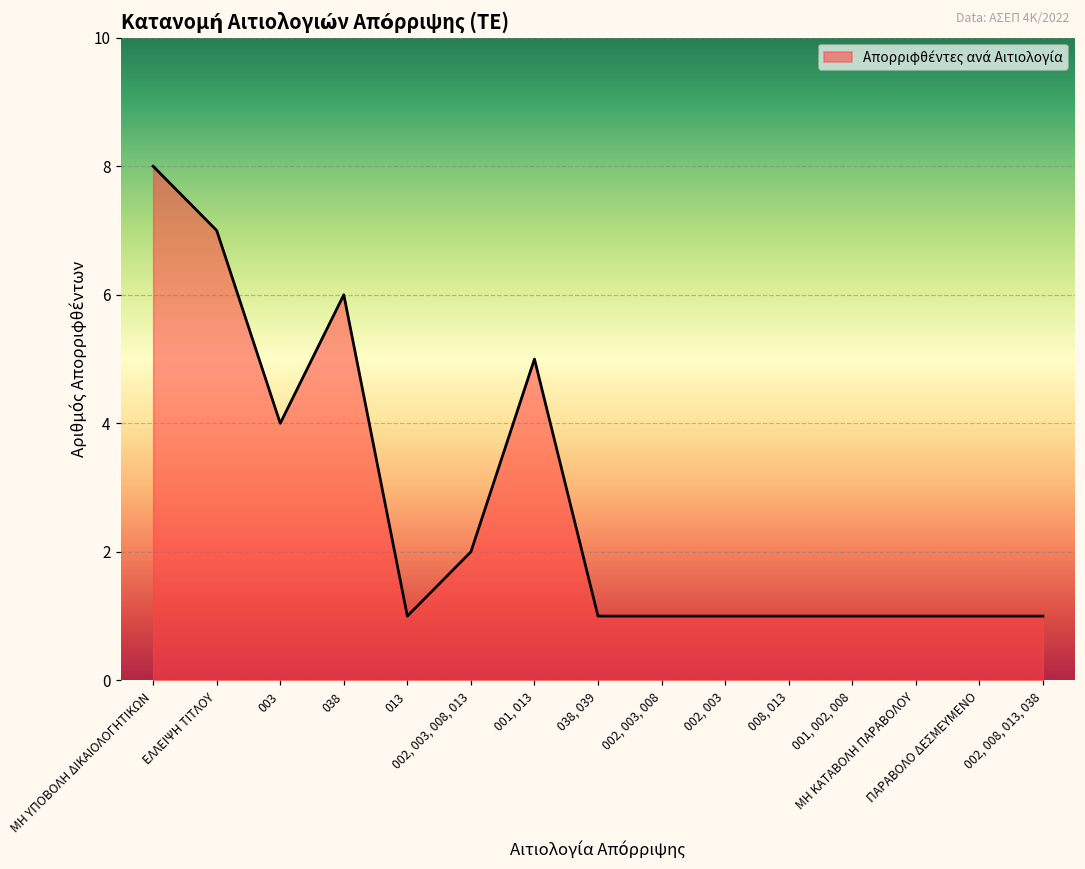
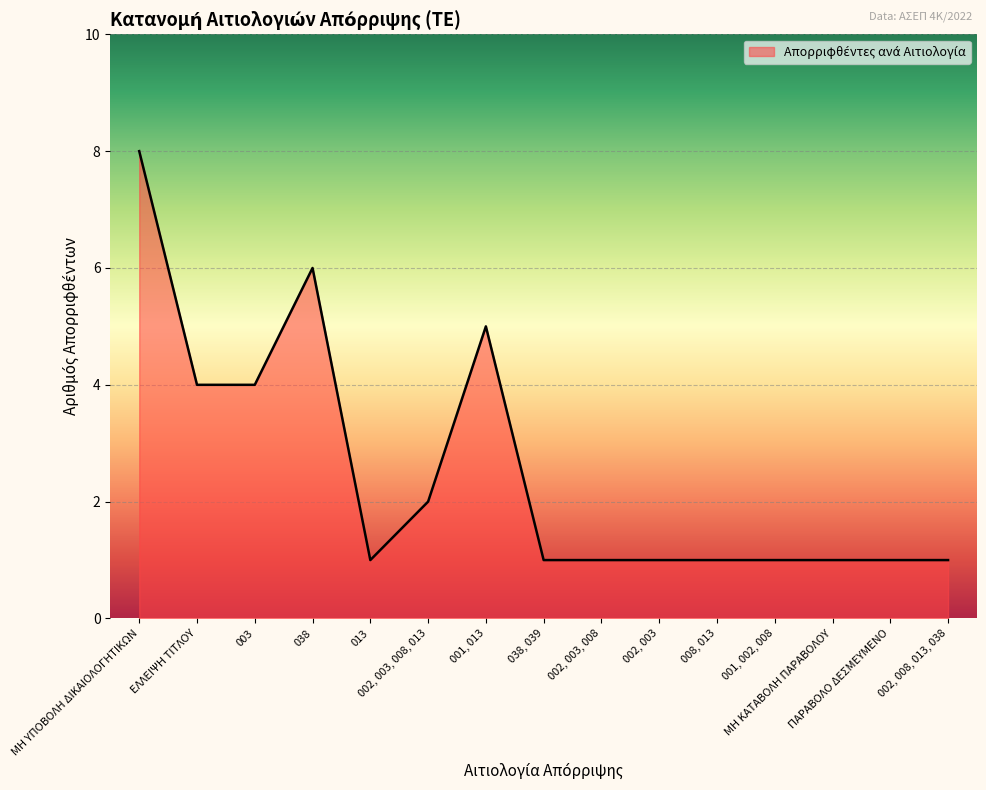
  {
    "ΜΗ ΥΠΟΒΟΛΗ ΔΙΚΑΙΟΛΟΓΗΤΙΚΩΝ": 8,
-   "ΕΛΛΕΙΨΗ ΤΙΤΛΟΥ": 7,
+   "ΕΛΛΕΙΨΗ ΤΙΤΛΟΥ": 4,
    "003": 4,
    "038": 6,
    "013": 1,
    "002, 003, 008, 013": 2,
    "001, 013": 5,
    "038, 039": 1,
    "002, 003, 008": 1,
    "002, 003": 1,
    "008, 013": 1,
    "001, 002, 008": 1,
    "ΜΗ ΚΑΤΑΒΟΛΗ ΠΑΡΑΒΟΛΟΥ": 1,
    "ΠΑΡΑΒΟΛΟ ΔΕΣΜΕΥΜΕΝΟ": 1,
    "002, 008, 013, 038": 1
  }
